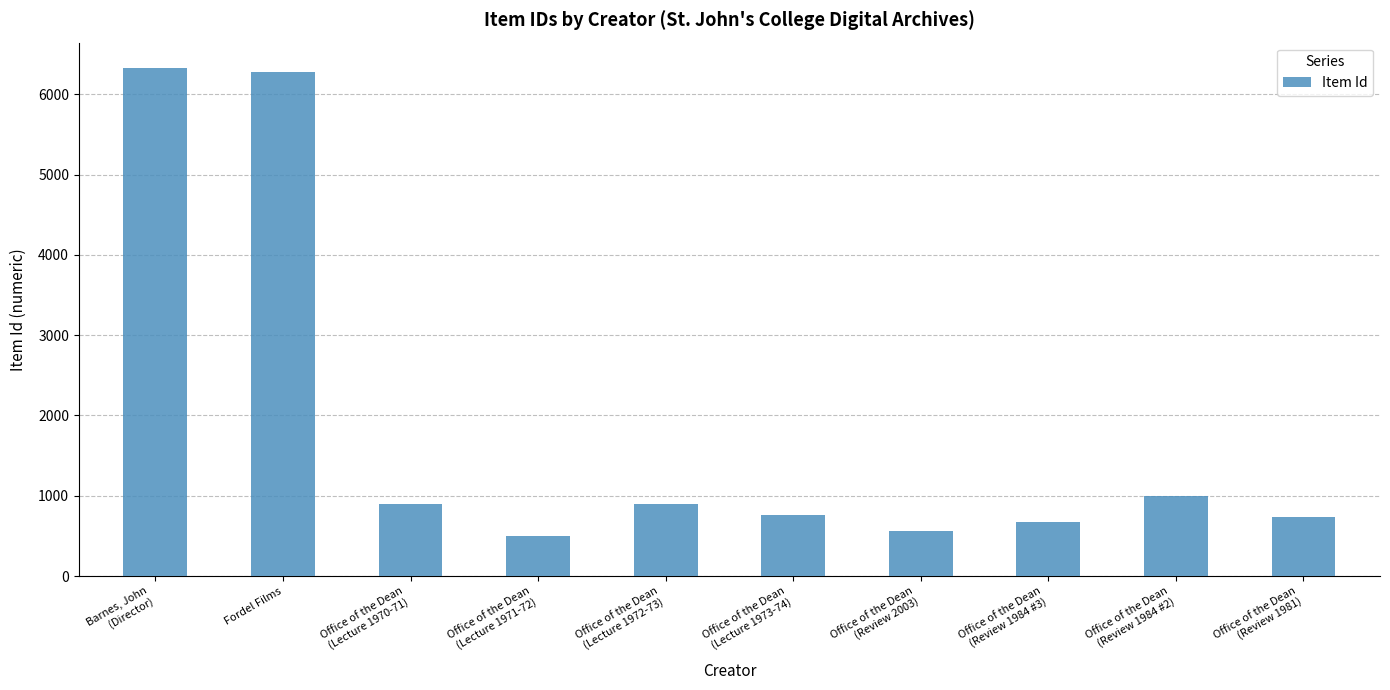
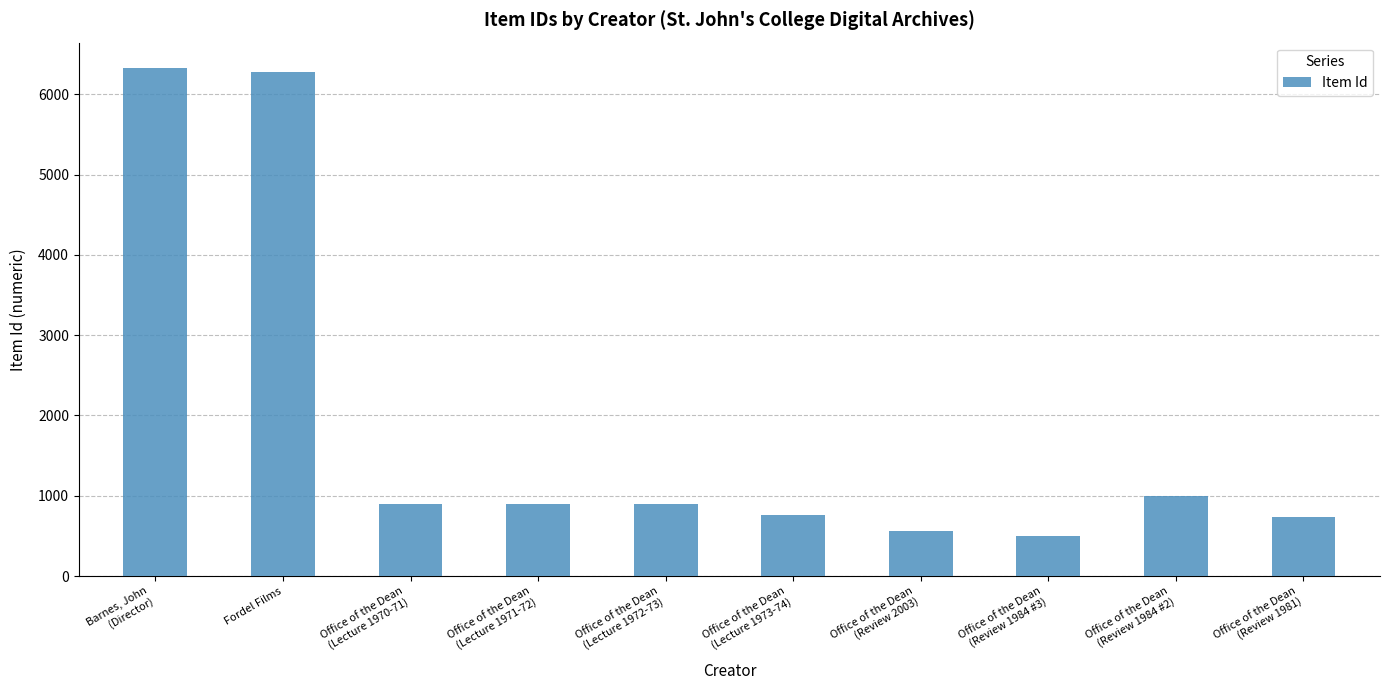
  {
    "Barnes, John (Director)": 6300,
    "Fordel Films": 6300,
    "Office of the Dean (Lecture 1970-71)": 900,
-   "Office of the Dean (Lecture 1971-72)": 500,
+   "Office of the Dean (Lecture 1971-72)": 900,
    "Office of the Dean (Lecture 1972-73)": 900,
    "Office of the Dean (Lecture 1973-74)": 800,
    "Office of the Dean (Review 2003)": 600,
-   "Office of the Dean (Review 1984 #3)": 700,
+   "Office of the Dean (Review 1984 #3)": 500,
    "Office of the Dean (Review 1984 #2)": 1000,
    "Office of the Dean (Review 1981)": 700
  }
